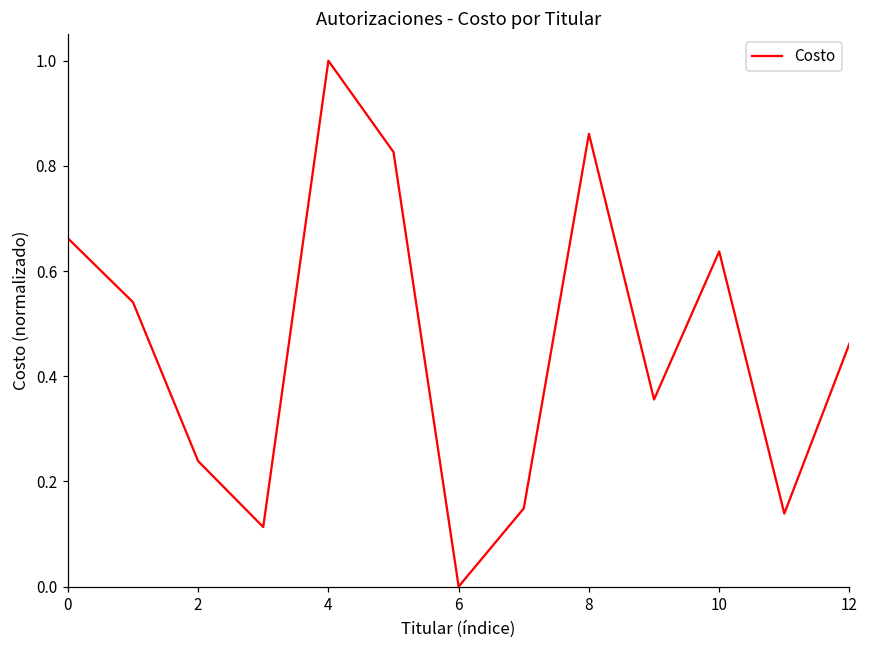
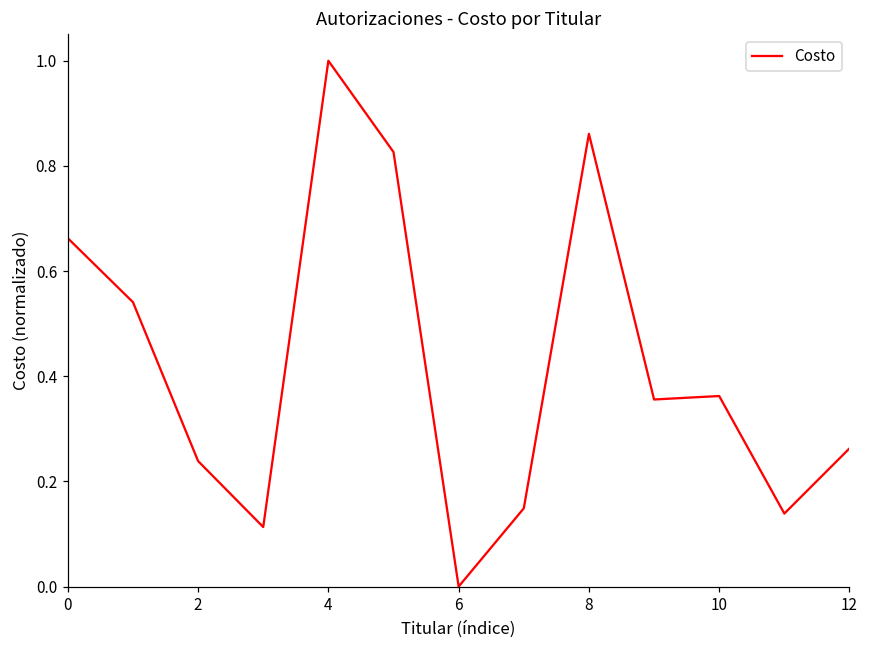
  {
    "0": 0.66,
    "2": 0.24,
    "4": 1.00,
    "6": 0.00,
    "8": 0.86,
-   "10": 0.64,
-   "12": 0.46
+   "10": 0.36,
+   "12": 0.26
  }
